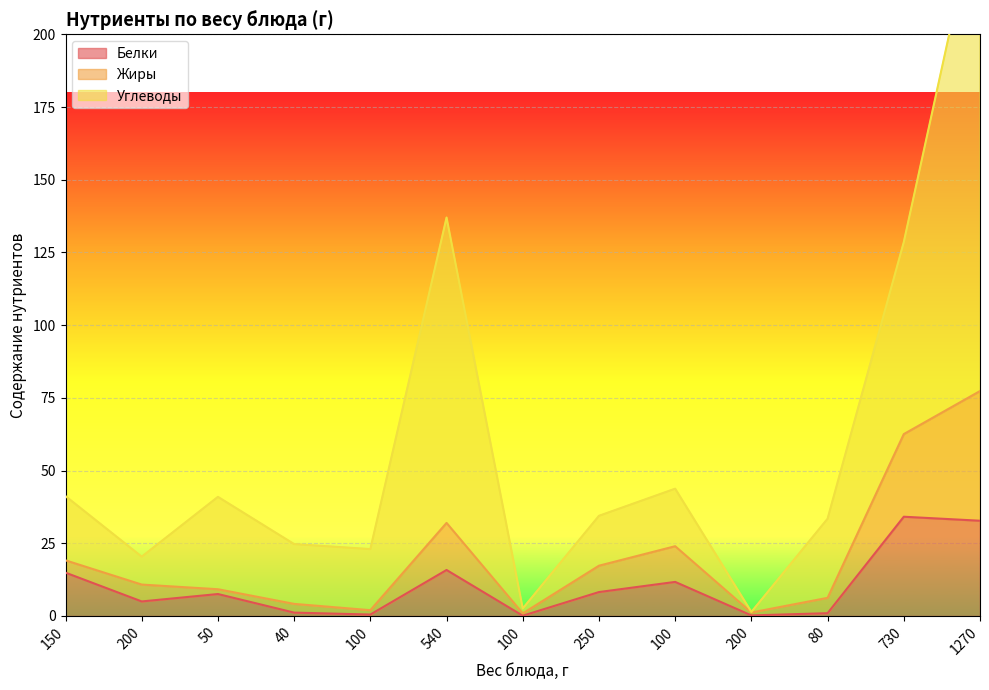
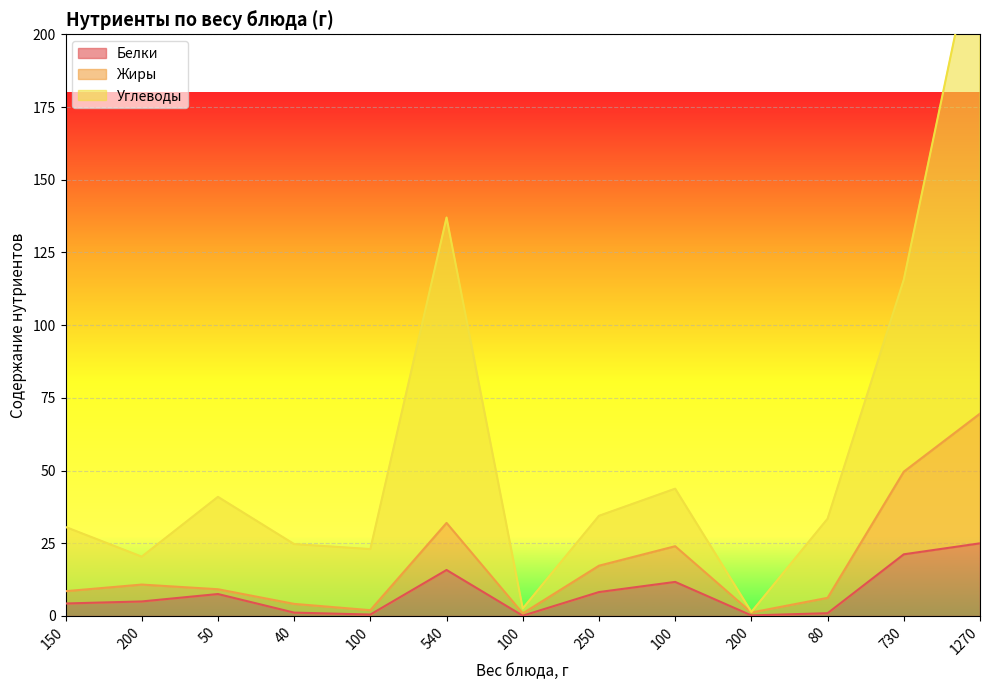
  {
    "Белки": {
-     "150": 15,
+     "150": 4,
      "50": 8,
      "40": 1,
      "540": 16,
      "250": 8,
      "80": 1,
-     "730": 34,
-     "1270": 33
+     "730": 21,
+     "1270": 25
    }
  }
